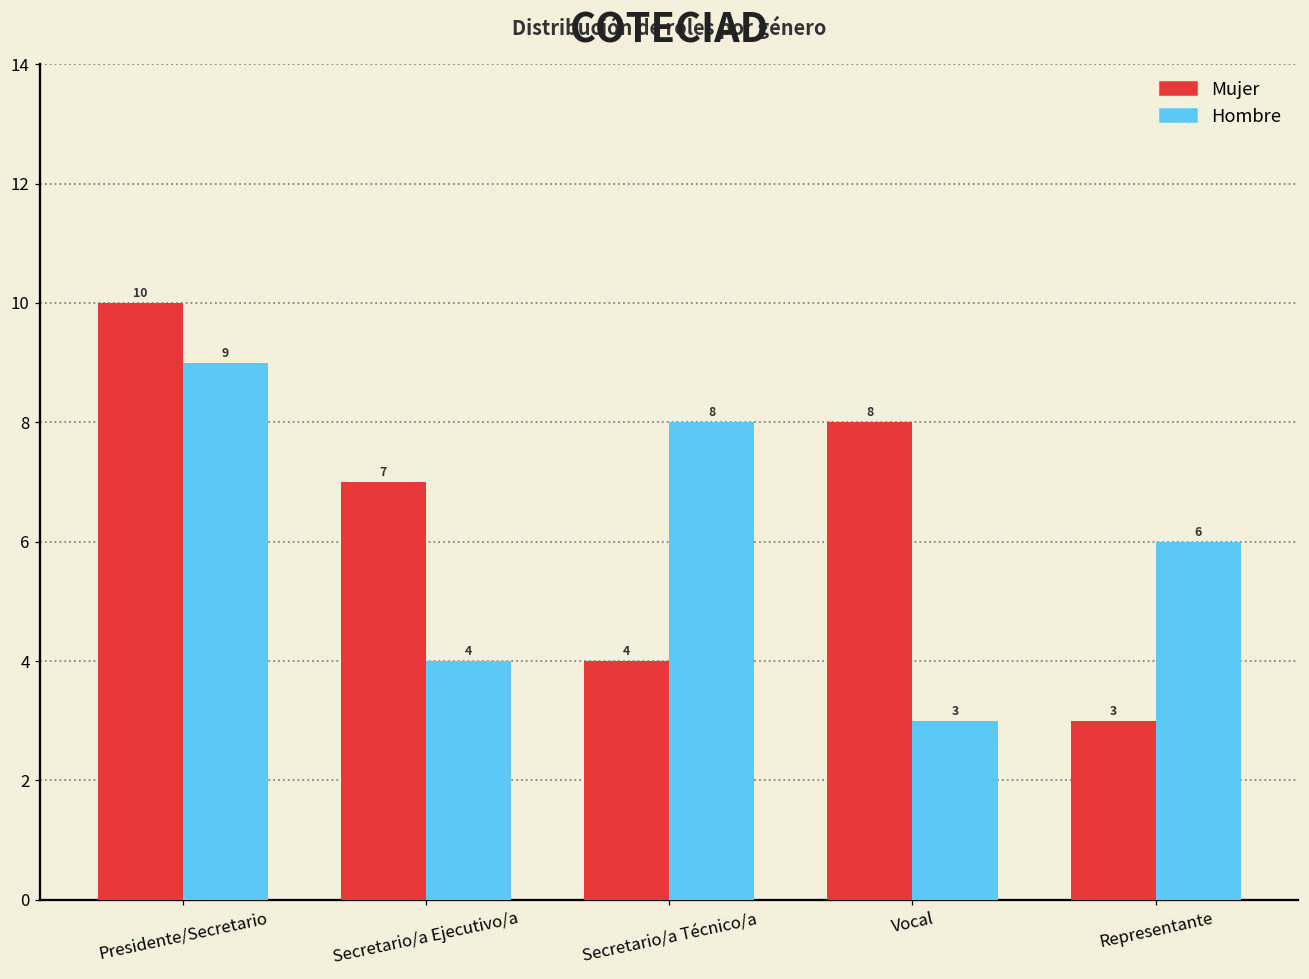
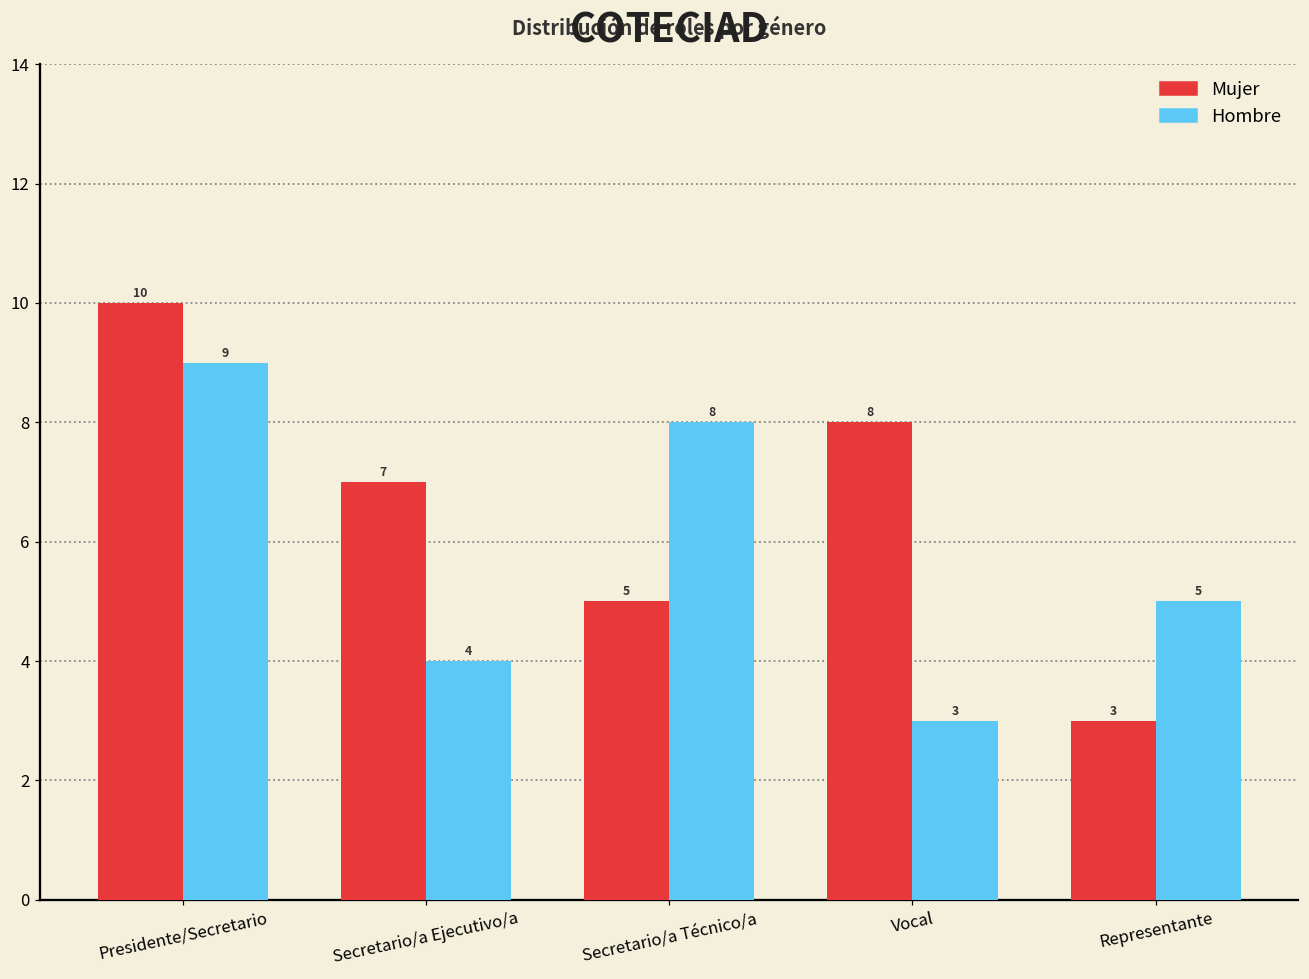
  {
    "Mujer": {
      "Presidente/Secretario": 10,
      "Secretario/a Ejecutivo/a": 7,
-     "Secretario/a Técnico/a": 4,
+     "Secretario/a Técnico/a": 5,
      "Vocal": 8,
      "Representante": 3
    },
    "Hombre": {
      "Presidente/Secretario": 9,
      "Secretario/a Ejecutivo/a": 4,
      "Secretario/a Técnico/a": 8,
      "Vocal": 3,
-     "Representante": 6
+     "Representante": 5
    }
  }
